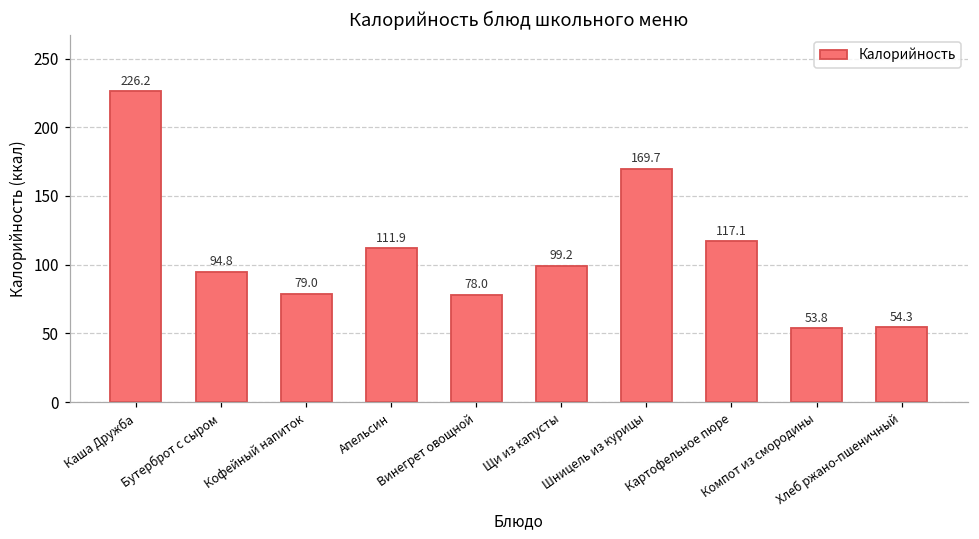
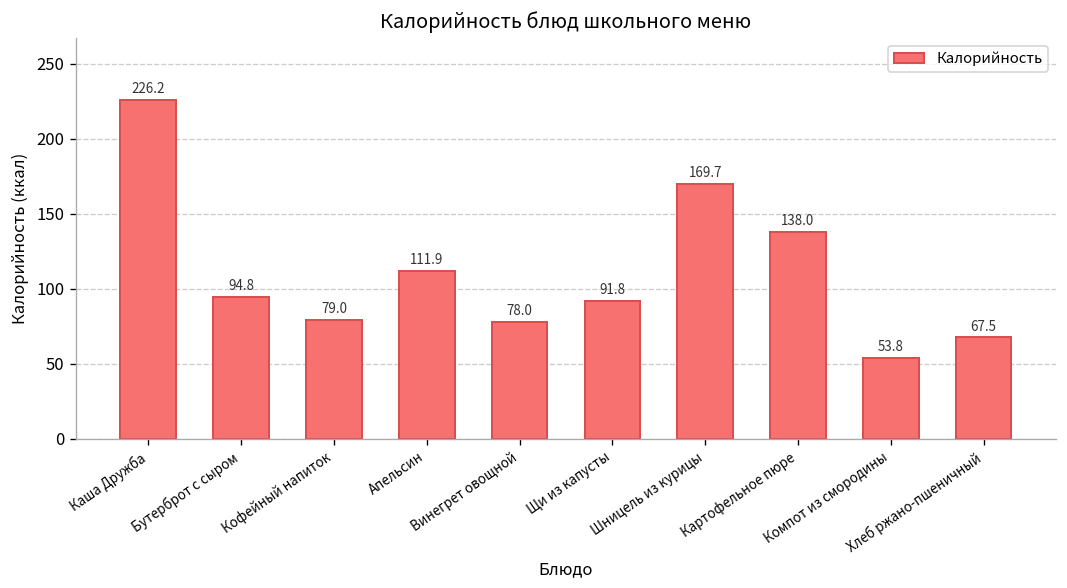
  {
    "Каша Дружба": 226.2,
    "Бутерброт с сыром": 94.8,
    "Кофейный напиток": 79.0,
    "Апельсин": 111.9,
    "Винегрет овощной": 78.0,
-   "Щи из капусты": 99.2,
+   "Щи из капусты": 91.8,
    "Шницель из курицы": 169.7,
-   "Картофельное пюре": 117.1,
+   "Картофельное пюре": 138.0,
    "Компот из смородины": 53.8,
-   "Хлеб ржано-пшеничный": 54.3
+   "Хлеб ржано-пшеничный": 67.5
  }
